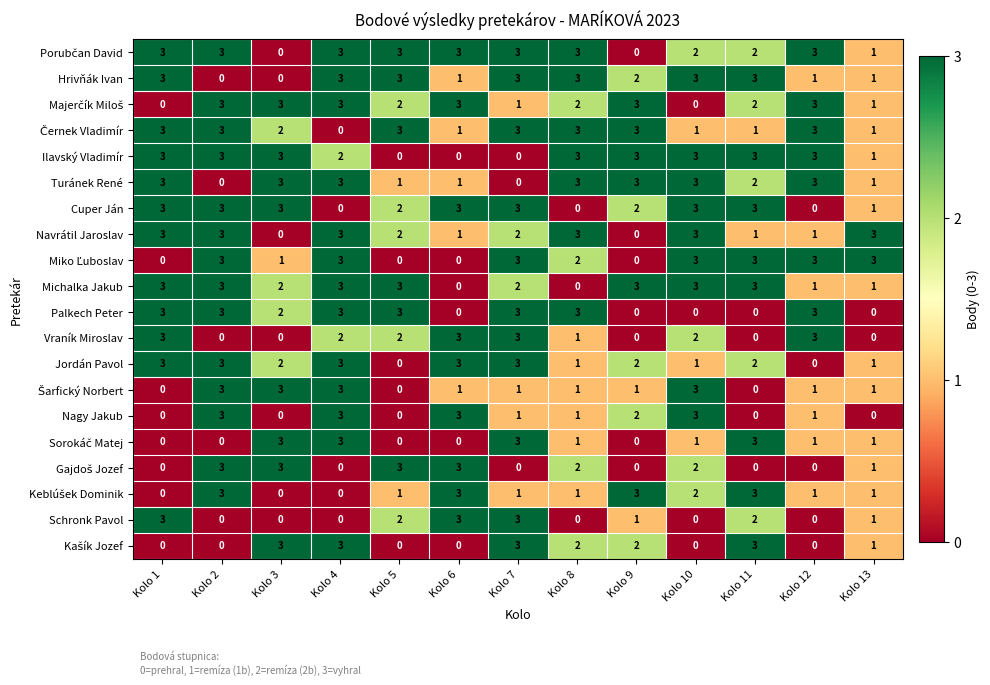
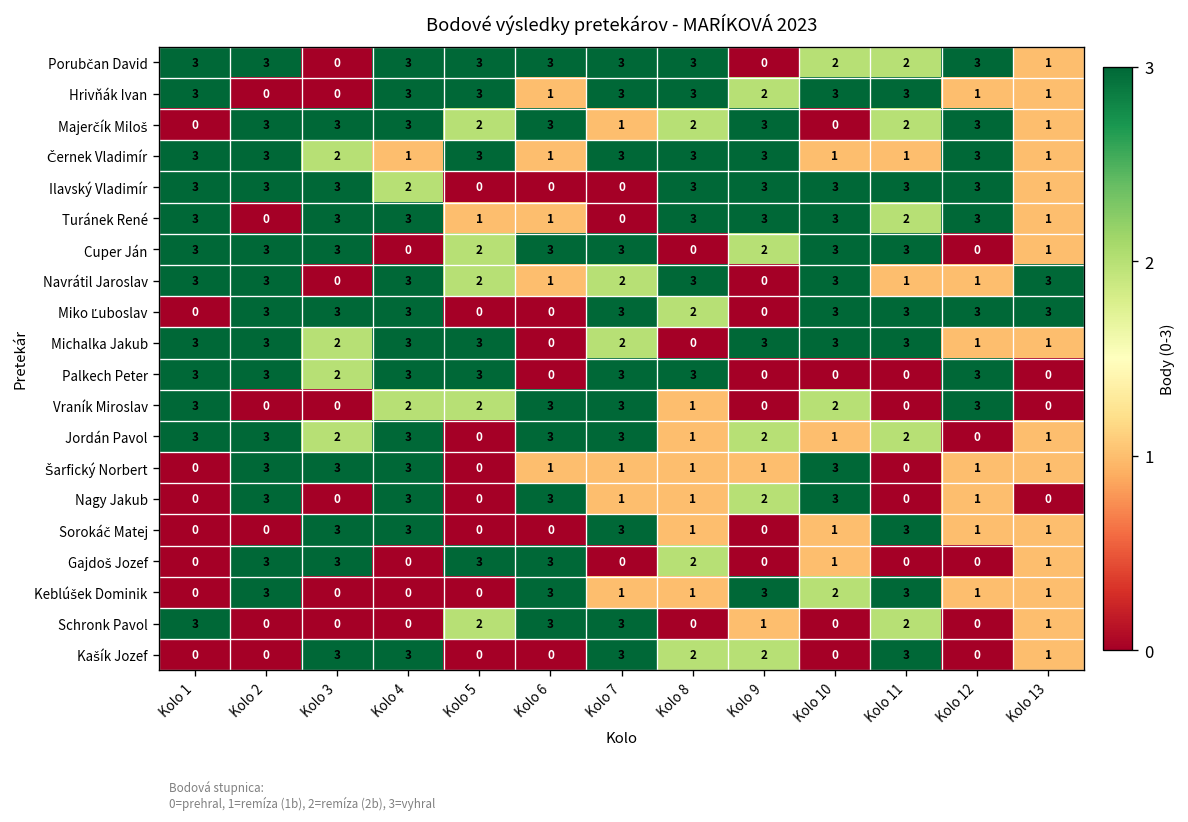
  {
    "Černek Vladimír": {
      "Kolo 1": 3,
      "Kolo 2": 3,
      "Kolo 3": 2,
-     "Kolo 4": 0,
+     "Kolo 4": 1,
      "Kolo 5": 3,
      "Kolo 6": 1,
      "Kolo 7": 3,
      "Kolo 8": 3,
      "Kolo 9": 3,
      "Kolo 10": 1,
      "Kolo 11": 1,
      "Kolo 12": 3,
      "Kolo 13": 1
    },
    "Miko Ľuboslav": {
      "Kolo 1": 0,
      "Kolo 2": 3,
-     "Kolo 3": 1,
+     "Kolo 3": 3,
      "Kolo 4": 3,
      "Kolo 5": 0,
      "Kolo 6": 0,
      "Kolo 7": 3,
      "Kolo 8": 2,
      "Kolo 9": 0,
      "Kolo 10": 3,
      "Kolo 11": 3,
      "Kolo 12": 3,
      "Kolo 13": 3
    },
    "Gajdoš Jozef": {
      "Kolo 1": 0,
      "Kolo 2": 3,
      "Kolo 3": 3,
      "Kolo 4": 0,
      "Kolo 5": 3,
      "Kolo 6": 3,
      "Kolo 7": 0,
      "Kolo 8": 2,
      "Kolo 9": 0,
-     "Kolo 10": 2,
+     "Kolo 10": 1,
      "Kolo 11": 0,
      "Kolo 12": 0,
      "Kolo 13": 1
    },
    "Keblúšek Dominik": {
      "Kolo 1": 0,
      "Kolo 2": 3,
      "Kolo 3": 0,
      "Kolo 4": 0,
-     "Kolo 5": 1,
+     "Kolo 5": 0,
      "Kolo 6": 3,
      "Kolo 7": 1,
      "Kolo 8": 1,
      "Kolo 9": 3,
      "Kolo 10": 2,
      "Kolo 11": 3,
      "Kolo 12": 1,
      "Kolo 13": 1
    }
  }
